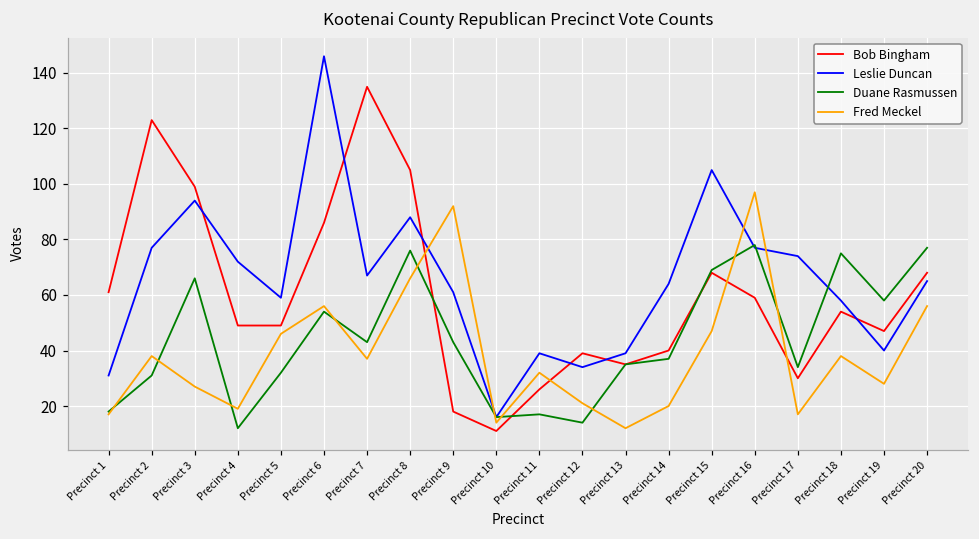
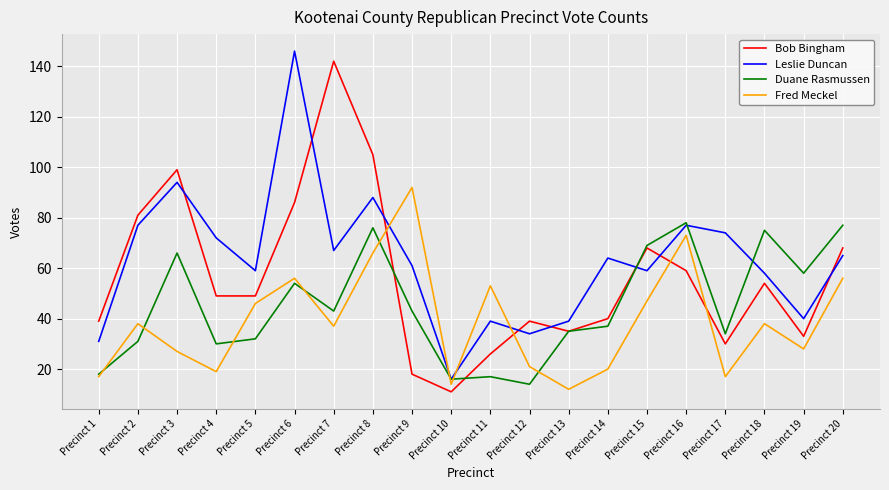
  {
    "Bob Bingham": {
-     "Precinct 1": 61,
-     "Precinct 2": 123,
+     "Precinct 1": 39,
+     "Precinct 2": 81,
      "Precinct 3": 99,
      "Precinct 4": 49,
      "Precinct 5": 49,
      "Precinct 6": 86,
-     "Precinct 7": 135,
+     "Precinct 7": 142,
      "Precinct 8": 105,
      "Precinct 9": 18,
      "Precinct 10": 11,
      "Precinct 11": 26,
      "Precinct 12": 39,
      "Precinct 14": 40,
      "Precinct 16": 59,
      "Precinct 17": 30,
      "Precinct 18": 54,
-     "Precinct 19": 47,
+     "Precinct 19": 33,
      "Precinct 20": 68
    },
    "Leslie Duncan": {
      "Precinct 1": 31,
      "Precinct 2": 77,
      "Precinct 3": 94,
      "Precinct 4": 72,
      "Precinct 5": 59,
      "Precinct 6": 146,
      "Precinct 7": 67,
      "Precinct 8": 88,
      "Precinct 9": 61,
      "Precinct 11": 39,
      "Precinct 12": 34,
      "Precinct 13": 39,
      "Precinct 14": 64,
-     "Precinct 15": 105,
+     "Precinct 15": 59,
      "Precinct 16": 77,
      "Precinct 17": 74,
      "Precinct 18": 58,
      "Precinct 19": 40,
      "Precinct 20": 65
    },
    "Duane Rasmussen": {
      "Precinct 2": 31,
      "Precinct 3": 66,
-     "Precinct 4": 12,
+     "Precinct 4": 30,
      "Precinct 5": 32,
      "Precinct 6": 54,
      "Precinct 7": 43,
      "Precinct 8": 76,
      "Precinct 9": 43,
      "Precinct 11": 17,
      "Precinct 12": 14,
      "Precinct 14": 37,
      "Precinct 16": 78,
      "Precinct 17": 34,
      "Precinct 18": 75,
      "Precinct 19": 58,
      "Precinct 20": 77
    },
    "Fred Meckel": {
      "Precinct 2": 38,
      "Precinct 3": 27,
      "Precinct 4": 19,
      "Precinct 5": 46,
      "Precinct 6": 56,
      "Precinct 7": 37,
      "Precinct 8": 66,
      "Precinct 9": 92,
      "Precinct 10": 14,
-     "Precinct 11": 32,
+     "Precinct 11": 53,
      "Precinct 12": 21,
      "Precinct 13": 12,
      "Precinct 14": 20,
      "Precinct 15": 47,
-     "Precinct 16": 97,
+     "Precinct 16": 73,
      "Precinct 17": 17,
      "Precinct 18": 38,
      "Precinct 19": 28,
      "Precinct 20": 56
    }
  }
